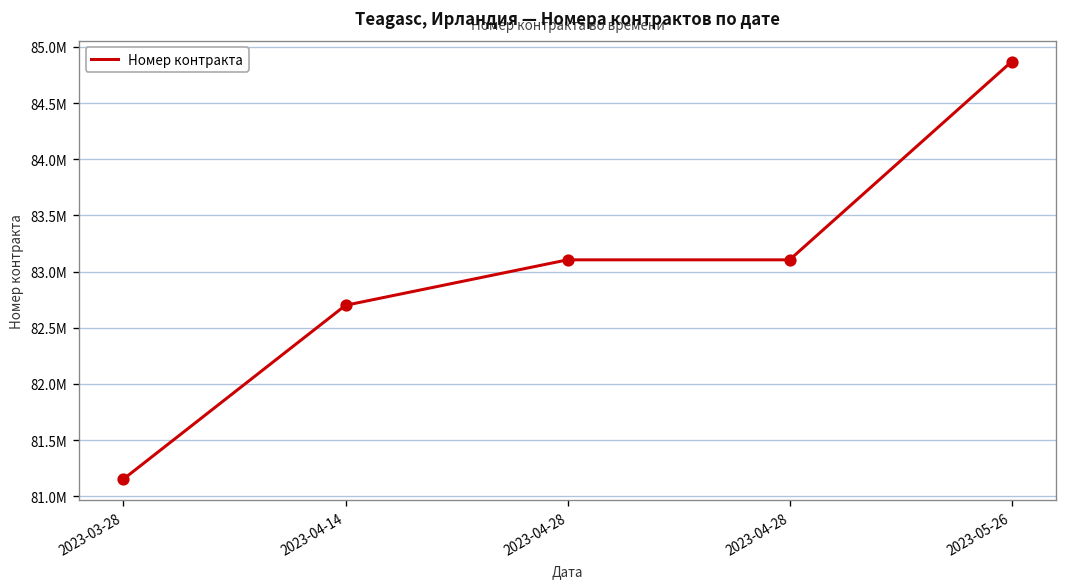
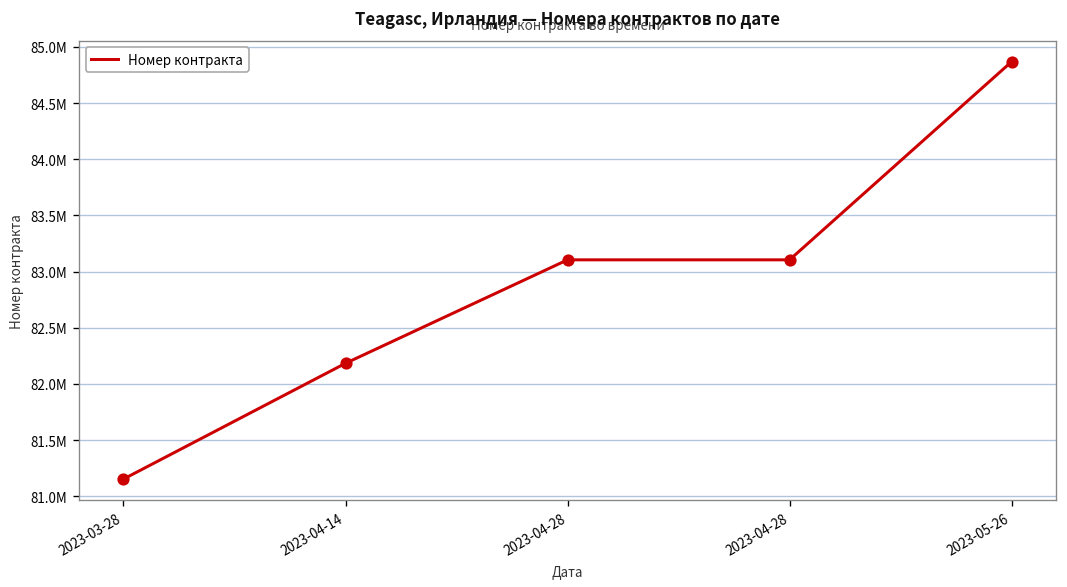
  {
    "2023-03-28": 81200000,
-   "2023-04-14": 82700000,
+   "2023-04-14": 82200000,
    "2023-05-26": 84900000
  }
